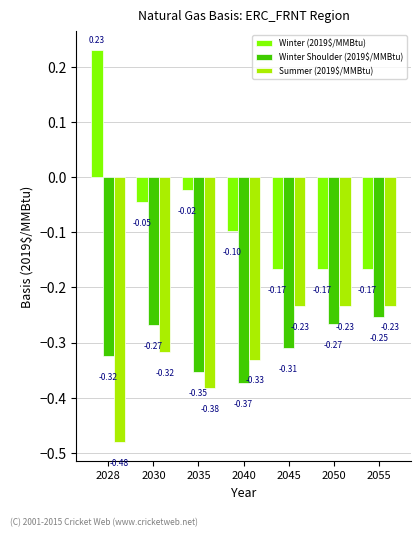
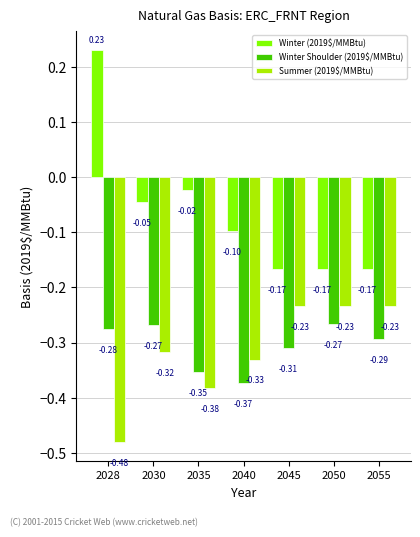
  {
    "Winter Shoulder (2019$/MMBtu)": {
-     "2028": -0.32,
+     "2028": -0.28,
      "2030": -0.27,
      "2035": -0.35,
      "2040": -0.37,
      "2045": -0.31,
      "2050": -0.27,
-     "2055": -0.25
+     "2055": -0.29
    }
  }
